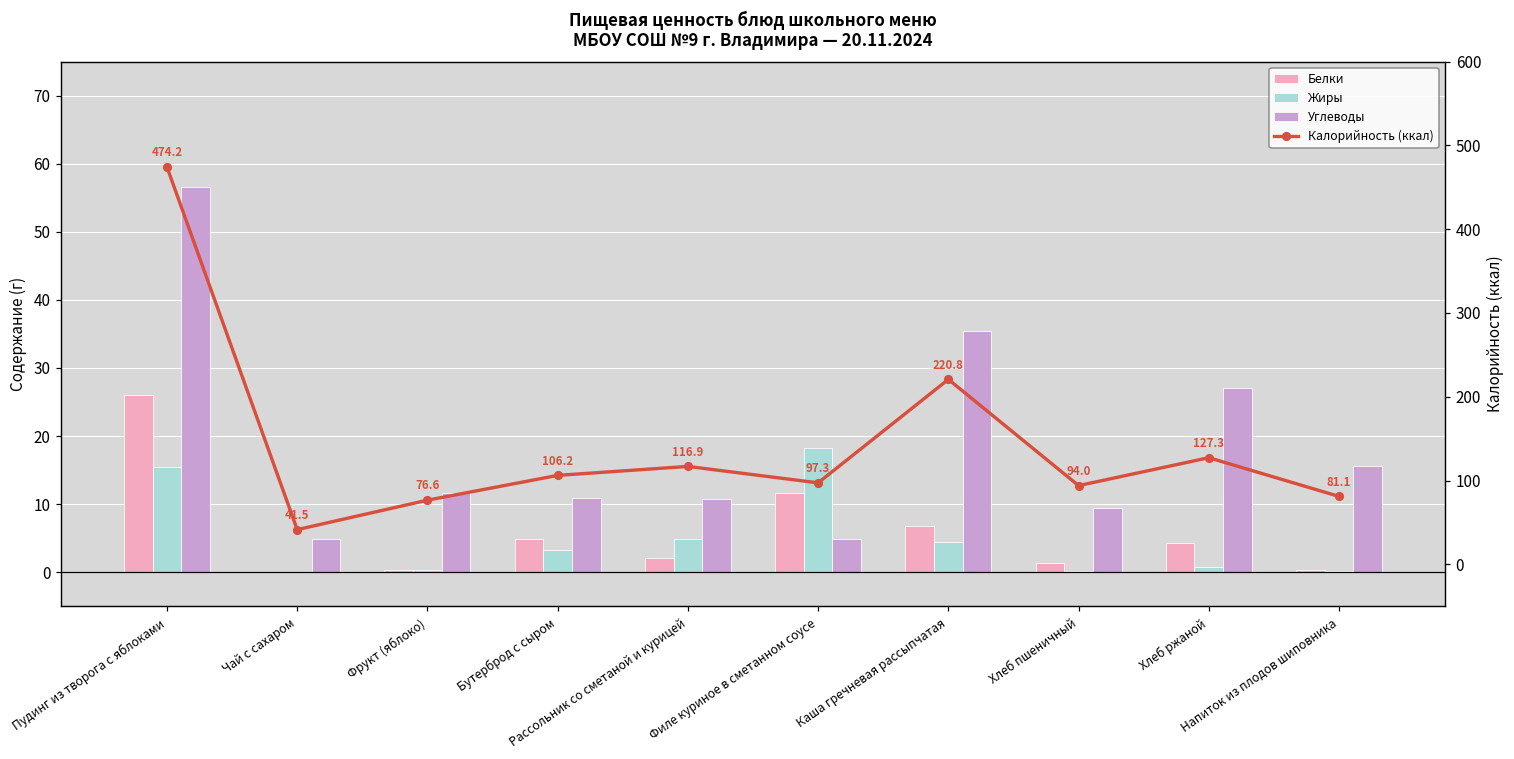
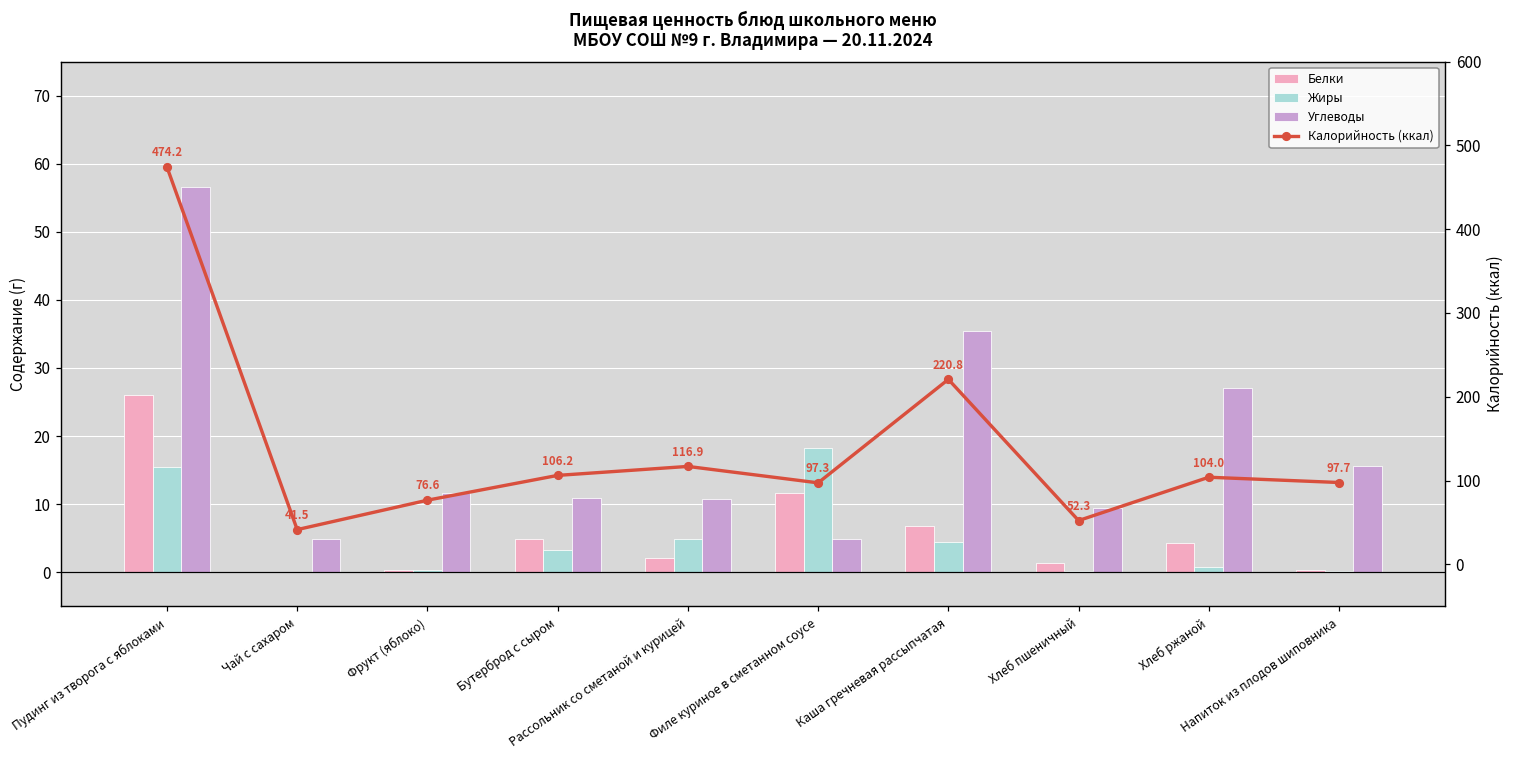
  {
    "Калорийность (ккал)": {
      "Пудинг из творога с яблоками": 474.2,
      "Чай с сахаром": 41.5,
      "Фрукт (яблоко)": 76.6,
      "Бутерброд с сыром": 106.2,
      "Рассольник со сметаной и курицей": 116.9,
      "Филе куриное в сметанном соусе": 97.3,
      "Каша гречневая рассыпчатая": 220.8,
-     "Хлеб пшеничный": 94.0,
-     "Хлеб ржаной": 127.3,
-     "Напиток из плодов шиповника": 81.1
+     "Хлеб пшеничный": 52.3,
+     "Хлеб ржаной": 104.0,
+     "Напиток из плодов шиповника": 97.7
    }
  }
